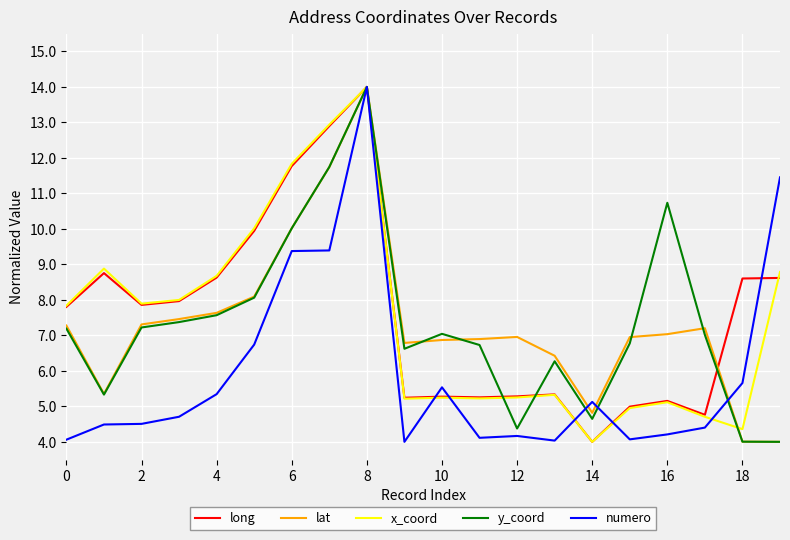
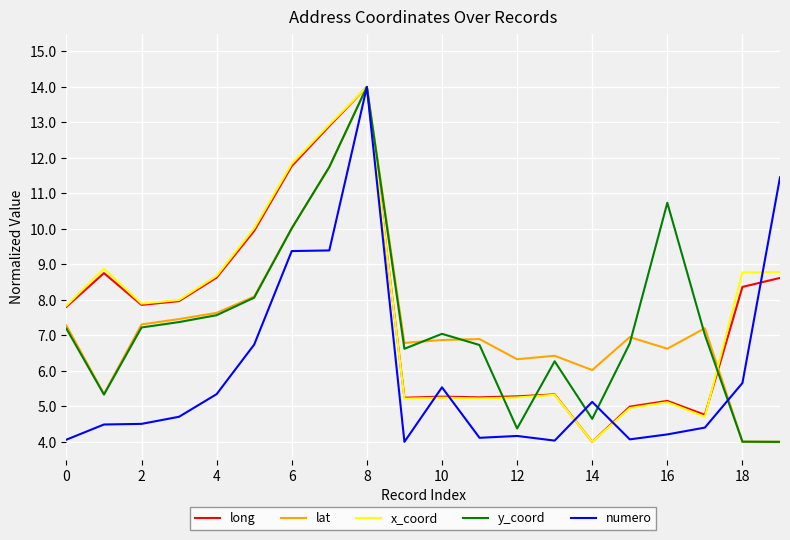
  {
    "long": {
-     "18": 8.6
+     "18": 8.4
    },
    "lat": {
      "0": 7.3,
      "2": 7.3,
      "10": 6.9,
-     "12": 7.0,
-     "14": 4.8,
-     "16": 7.0
+     "12": 6.3,
+     "14": 6.0,
+     "16": 6.6
    },
    "x_coord": {
-     "18": 4.4
+     "18": 8.8
    },
    "y_coord": {
      "0": 7.2,
      "2": 7.2,
      "10": 7.0,
      "12": 4.4,
      "14": 4.6,
      "16": 10.7
    },
    "numero": {
      "0": 4.1,
      "2": 4.5,
      "4": 5.3,
      "6": 9.4,
      "10": 5.5,
      "12": 4.2,
      "14": 5.1,
      "16": 4.2,
      "18": 5.7
    }
  }
